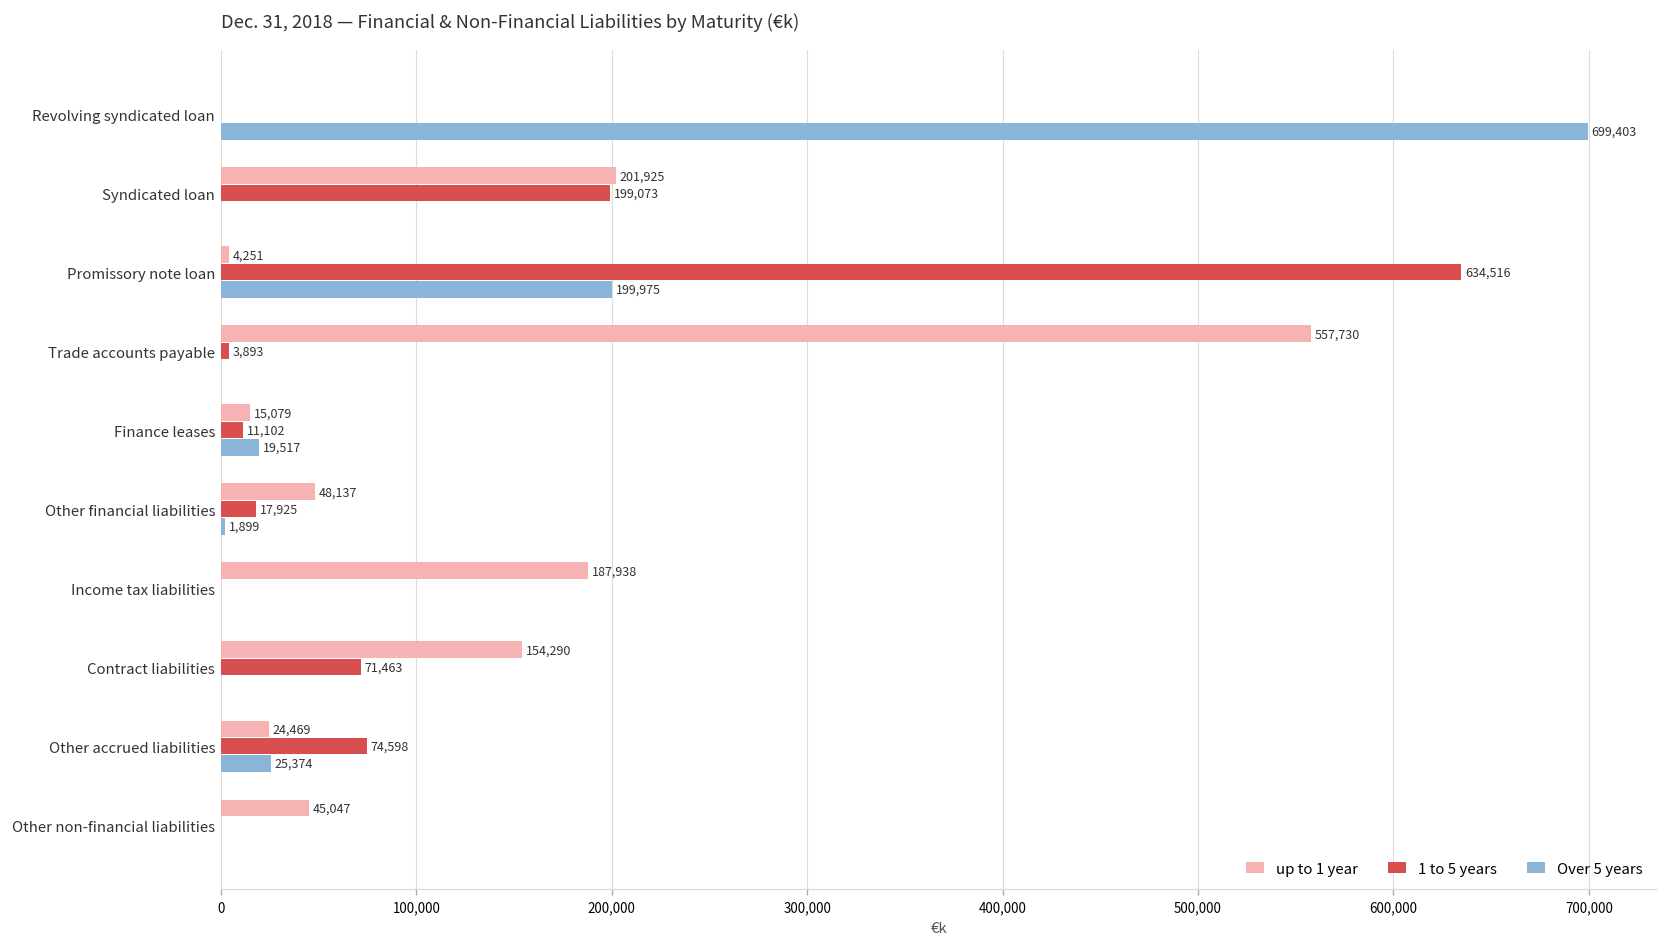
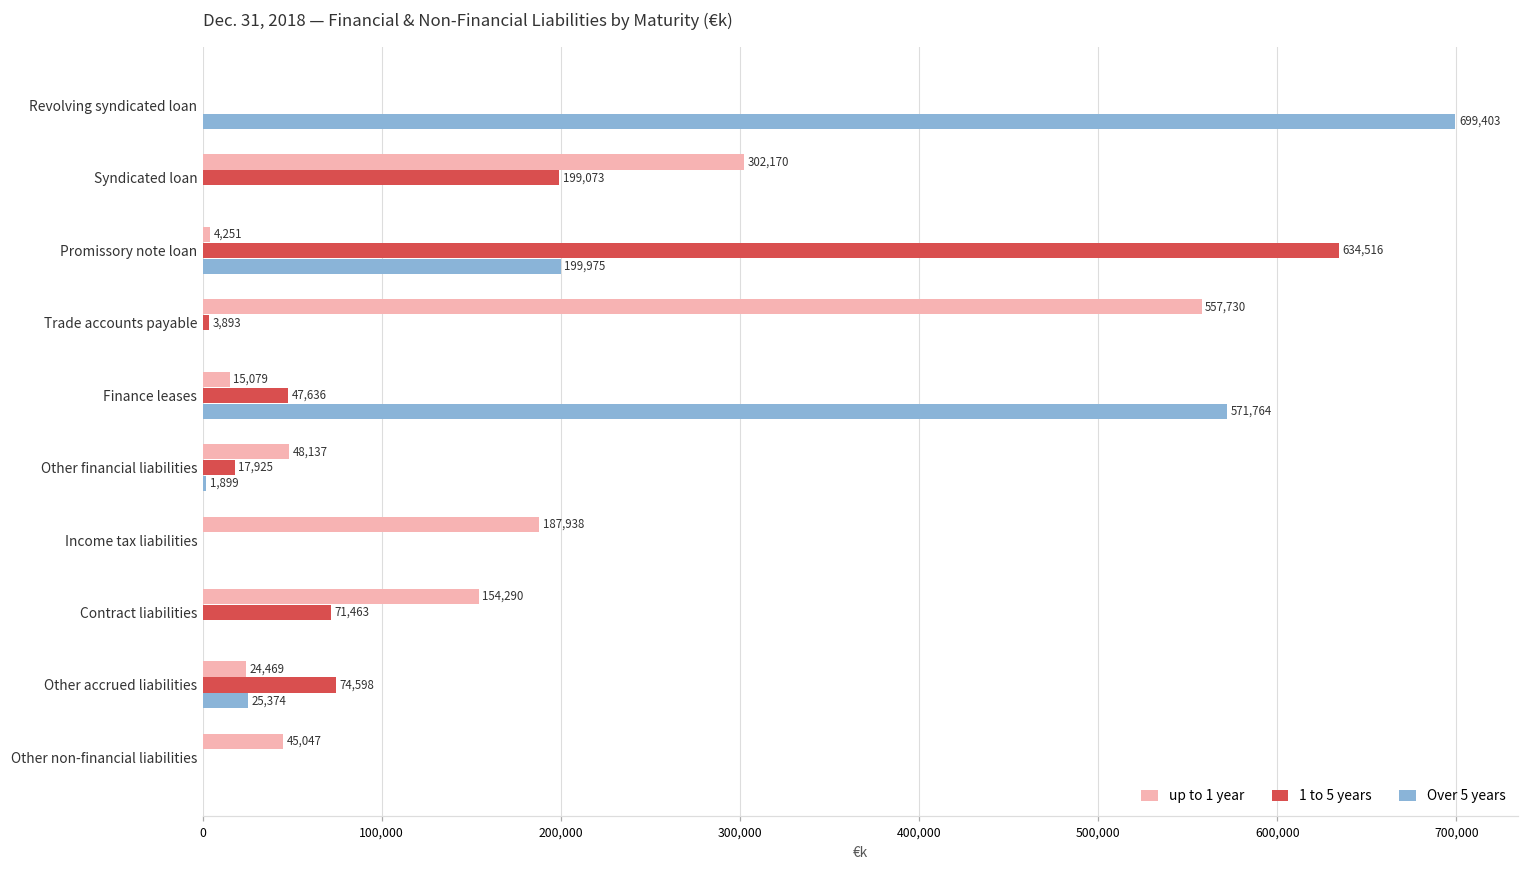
  {
    "up to 1 year": {
-     "Syndicated loan": "201,925",
+     "Syndicated loan": "302,170",
      "Promissory note loan": "4,251",
      "Trade accounts payable": "557,730",
      "Finance leases": "15,079",
      "Other financial liabilities": "48,137",
      "Income tax liabilities": "187,938",
      "Contract liabilities": "154,290",
      "Other accrued liabilities": "24,469",
      "Other non-financial liabilities": "45,047"
    },
    "1 to 5 years": {
      "Syndicated loan": "199,073",
      "Promissory note loan": "634,516",
      "Trade accounts payable": "3,893",
-     "Finance leases": "11,102",
+     "Finance leases": "47,636",
      "Other financial liabilities": "17,925",
      "Contract liabilities": "71,463",
      "Other accrued liabilities": "74,598"
    },
    "Over 5 years": {
      "Revolving syndicated loan": "699,403",
      "Promissory note loan": "199,975",
-     "Finance leases": "19,517",
+     "Finance leases": "571,764",
      "Other financial liabilities": "1,899",
      "Other accrued liabilities": "25,374"
    }
  }
